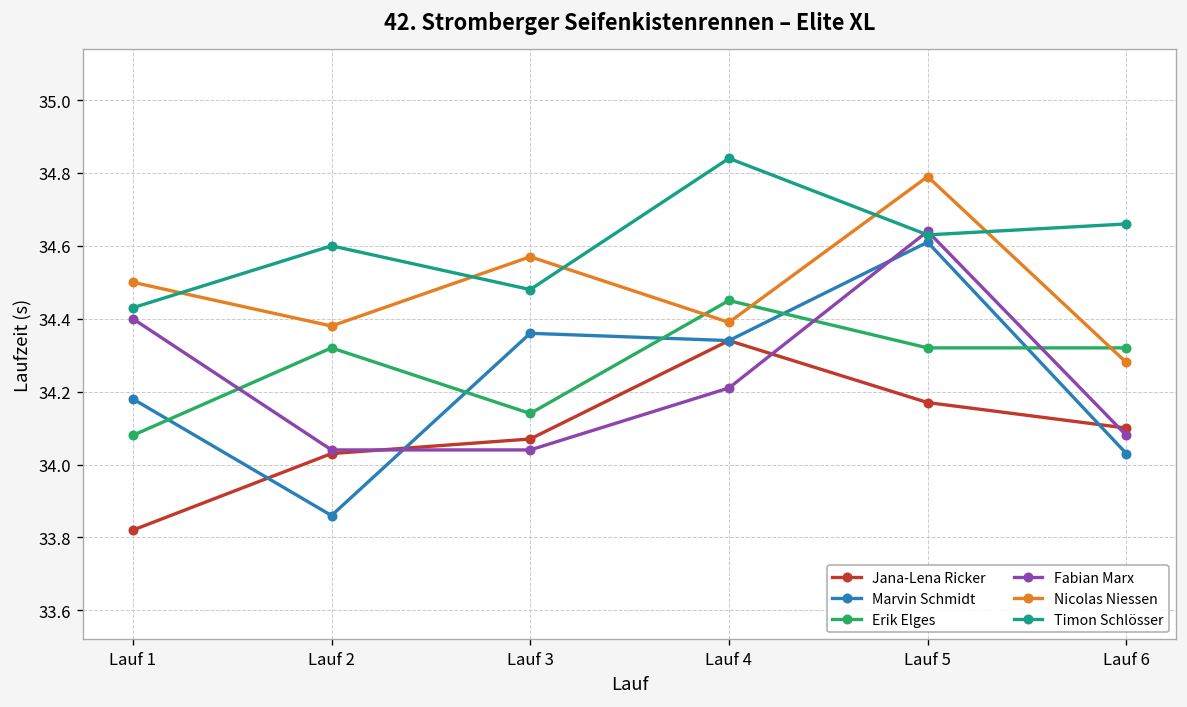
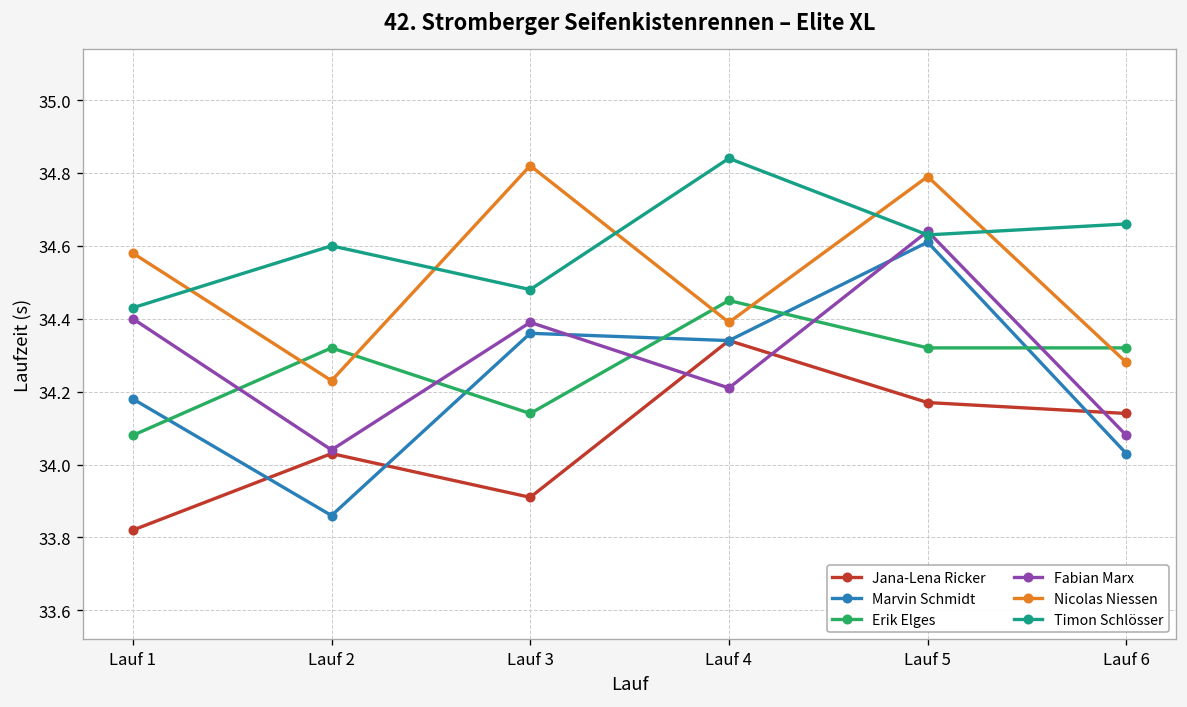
  {
    "Jana-Lena Ricker": {
      "Lauf 1": 33.82,
      "Lauf 2": 34.03,
-     "Lauf 3": 34.07,
+     "Lauf 3": 33.91,
      "Lauf 5": 34.17,
-     "Lauf 6": 34.10
+     "Lauf 6": 34.14
    },
    "Marvin Schmidt": {
      "Lauf 1": 34.18,
      "Lauf 2": 33.86,
      "Lauf 3": 34.36,
      "Lauf 5": 34.61,
      "Lauf 6": 34.03
    },
    "Fabian Marx": {
      "Lauf 1": 34.40,
      "Lauf 2": 34.04,
-     "Lauf 3": 34.04,
+     "Lauf 3": 34.39,
      "Lauf 4": 34.21,
      "Lauf 5": 34.64,
      "Lauf 6": 34.08
    },
    "Nicolas Niessen": {
-     "Lauf 1": 34.50,
-     "Lauf 2": 34.38,
-     "Lauf 3": 34.57,
+     "Lauf 1": 34.58,
+     "Lauf 2": 34.23,
+     "Lauf 3": 34.82,
      "Lauf 4": 34.39,
      "Lauf 5": 34.79,
      "Lauf 6": 34.28
    }
  }
